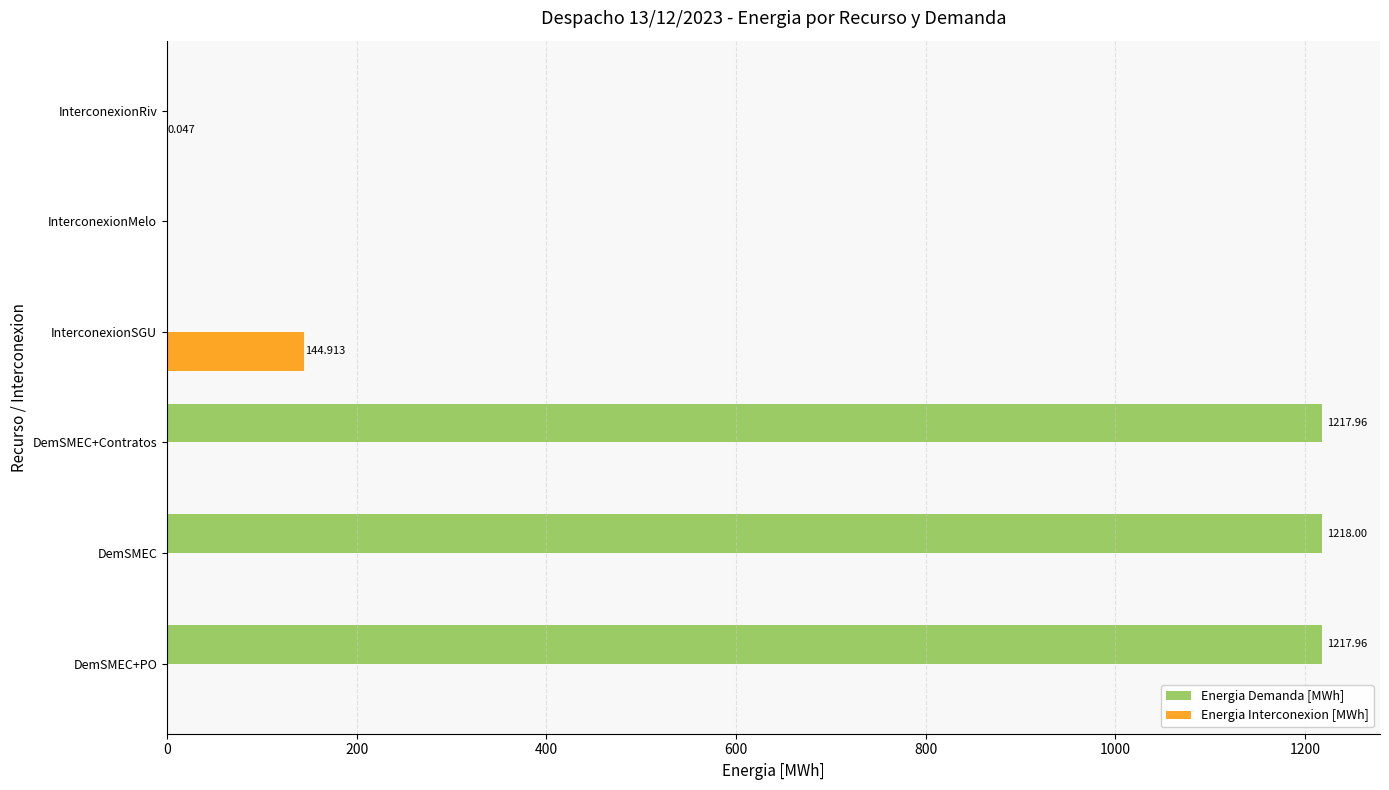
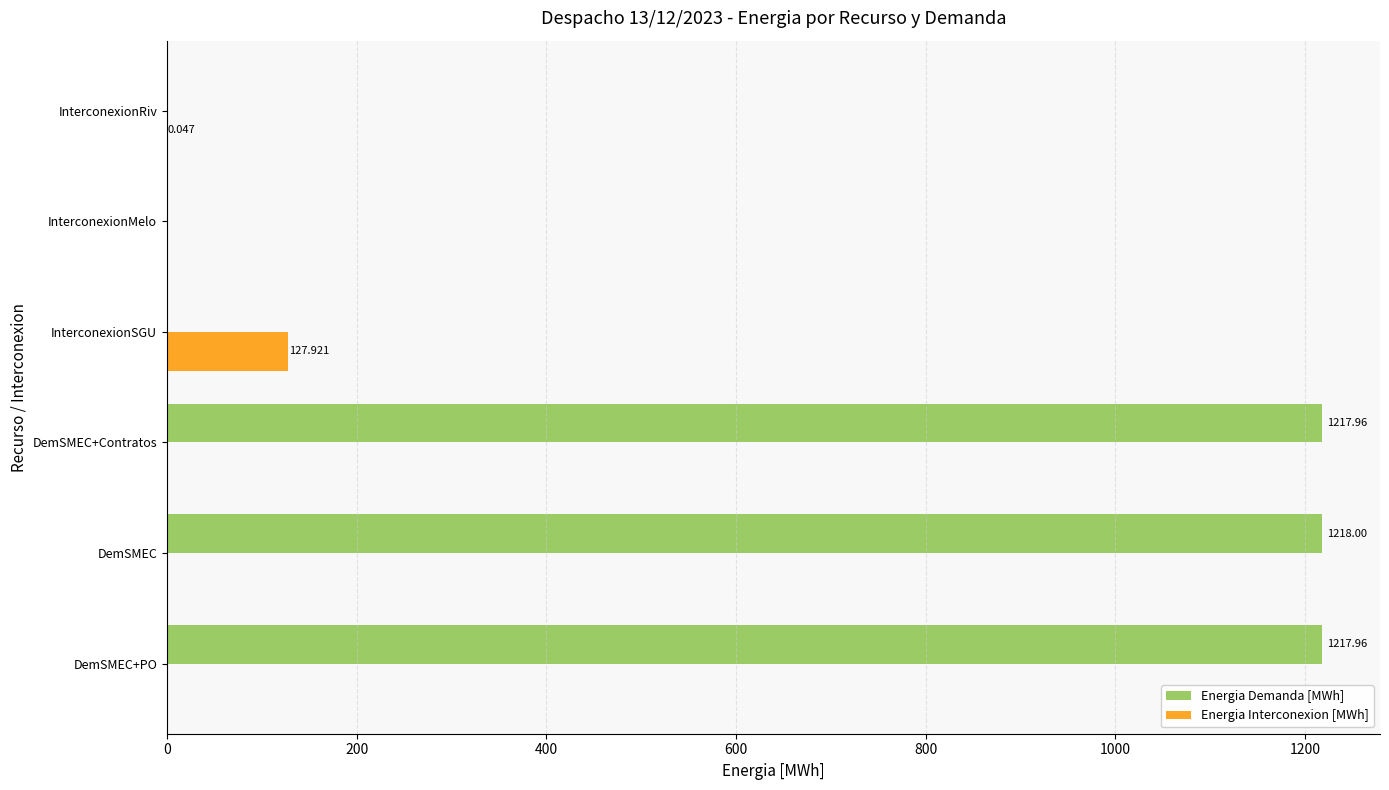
  {
    "Energia Demanda [MWh]": {
      "DemSMEC+Contratos": 1217.96,
      "DemSMEC": 1218.00,
      "DemSMEC+PO": 1217.96
    },
    "Energia Interconexion [MWh]": {
      "InterconexionRiv": 0.047,
-     "InterconexionSGU": 144.913
+     "InterconexionSGU": 127.921
    }
  }
